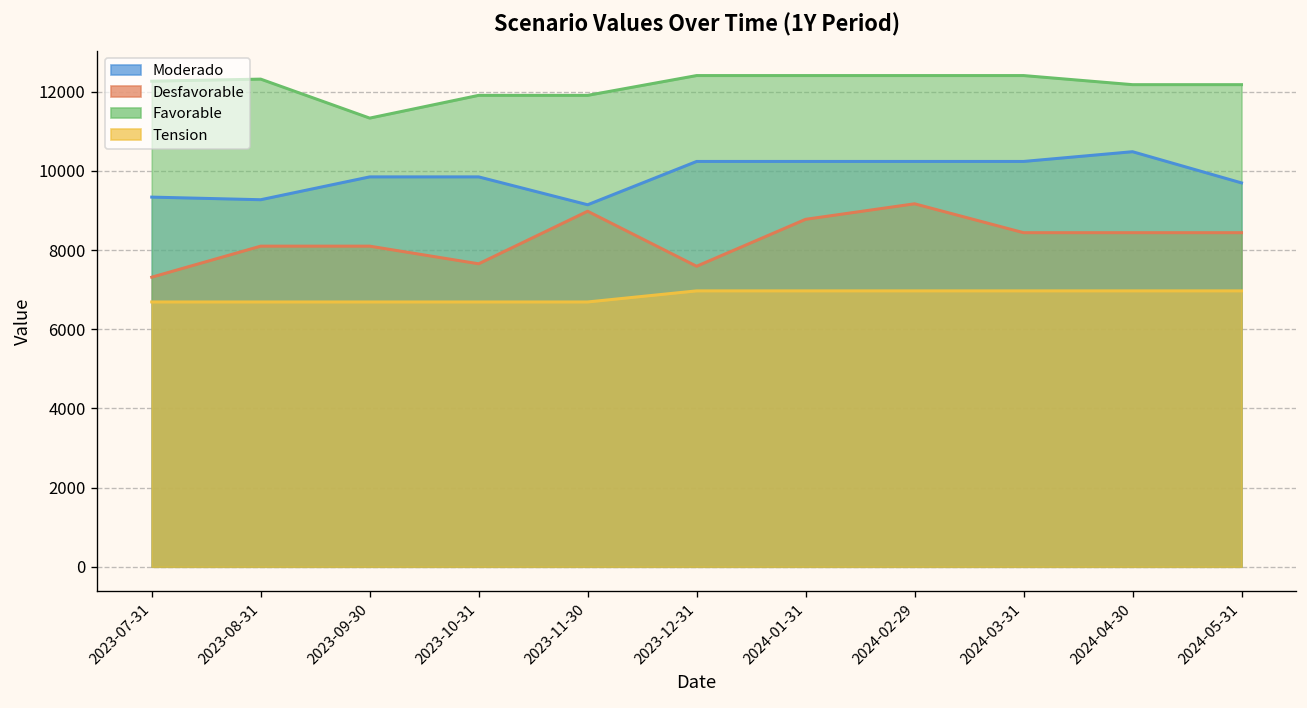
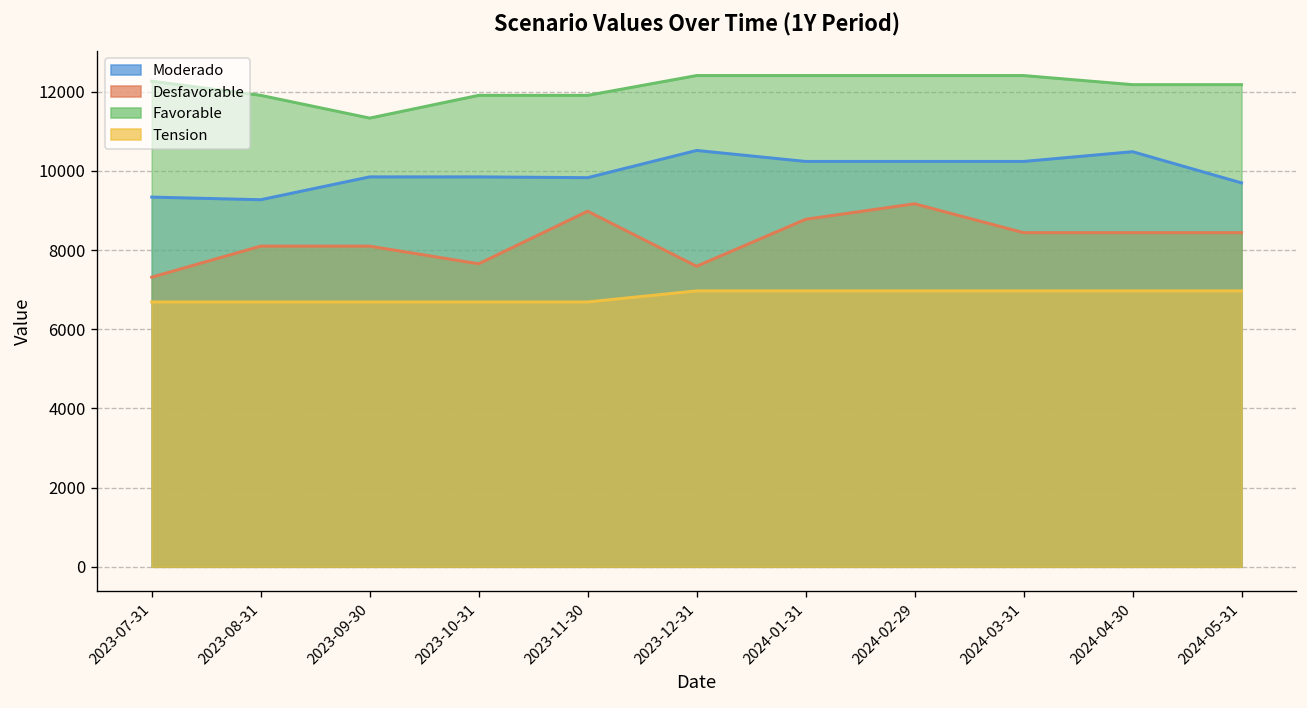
  {
    "Moderado": {
      "2023-07-31": 9300,
      "2023-08-31": 9300,
      "2023-09-30": 9900,
      "2023-10-31": 9900,
-     "2023-11-30": 9100,
-     "2023-12-31": 10200,
+     "2023-11-30": 9800,
+     "2023-12-31": 10500,
      "2024-01-31": 10200,
      "2024-02-29": 10200,
      "2024-03-31": 10200,
      "2024-04-30": 10500,
      "2024-05-31": 9700
    },
    "Desfavorable": {
      "2023-07-31": 7300,
      "2023-08-31": 8100,
      "2023-09-30": 8100,
      "2023-10-31": 7700,
      "2023-11-30": 9000,
      "2023-12-31": 7600,
      "2024-01-31": 8800,
      "2024-02-29": 9200,
      "2024-03-31": 8400,
      "2024-04-30": 8400,
      "2024-05-31": 8400
    },
    "Favorable": {
-     "2023-08-31": 12300,
+     "2023-08-31": 11900,
      "2023-09-30": 11300,
      "2023-10-31": 11900,
      "2023-11-30": 11900,
      "2023-12-31": 12400,
      "2024-01-31": 12400,
      "2024-02-29": 12400,
      "2024-03-31": 12400,
      "2024-04-30": 12200,
      "2024-05-31": 12200
    },
    "Tension": {
      "2023-07-31": 6700,
      "2023-08-31": 6700,
      "2023-09-30": 6700,
      "2023-10-31": 6700,
      "2023-11-30": 6700,
      "2023-12-31": 7000,
      "2024-01-31": 7000,
      "2024-02-29": 7000,
      "2024-03-31": 7000,
      "2024-04-30": 7000,
      "2024-05-31": 7000
    }
  }
